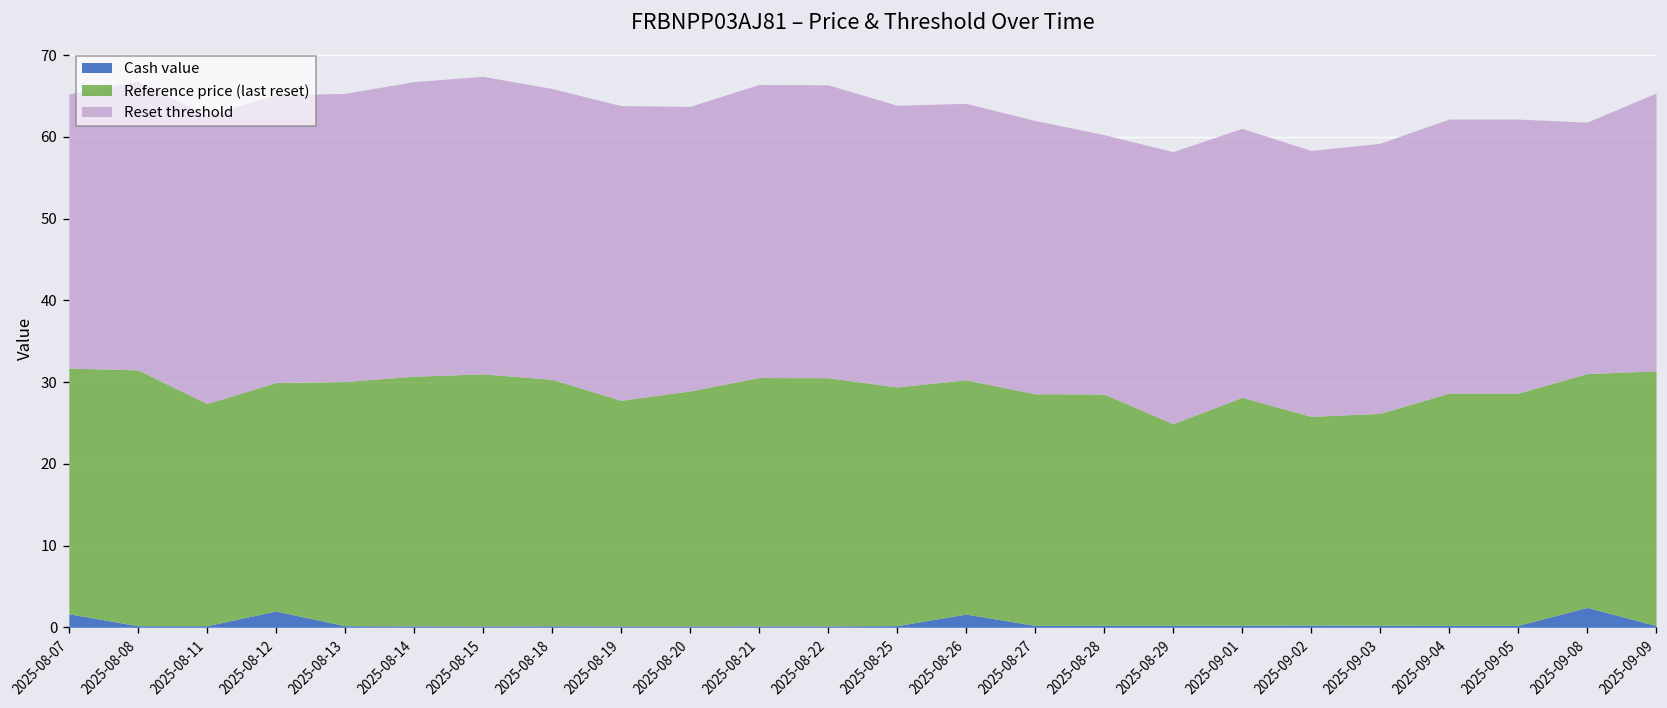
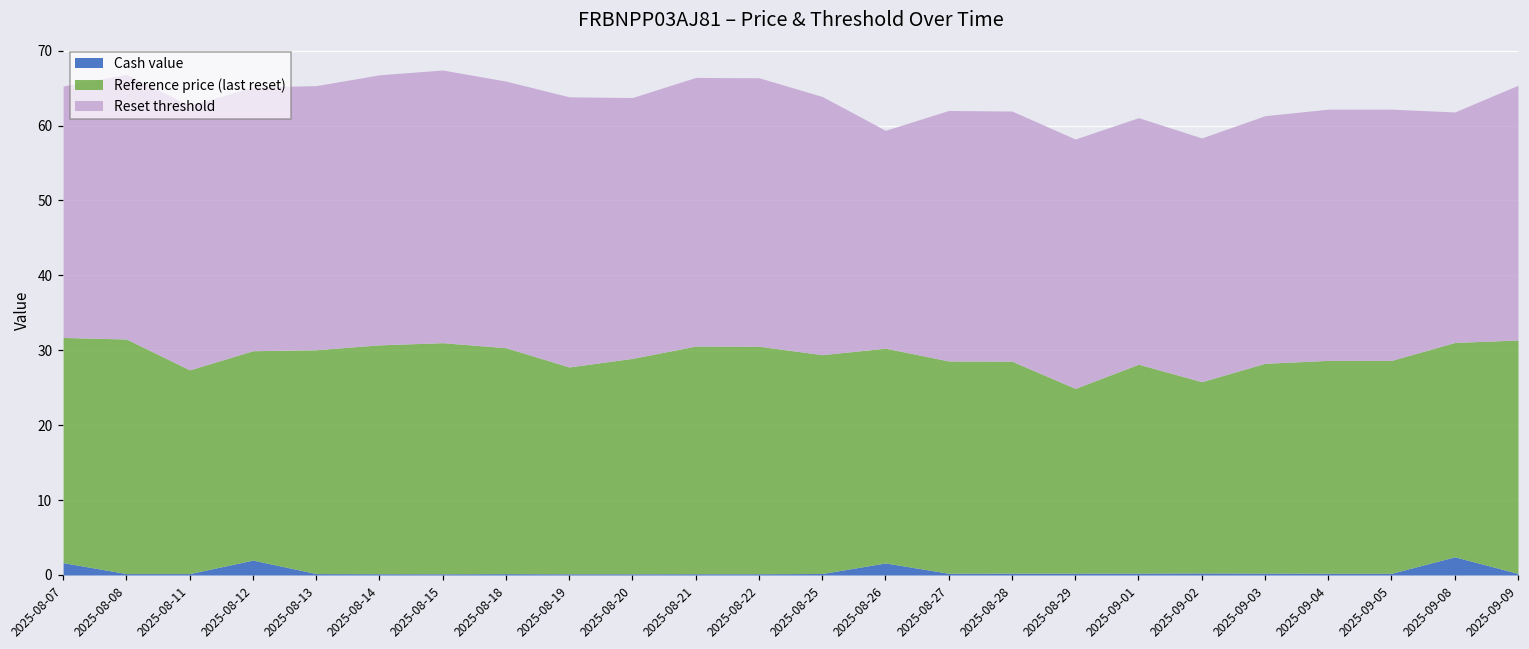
  {
    "Cash value": {
      "2025-08-07": 2,
      "2025-08-12": 2,
      "2025-08-26": 2,
      "2025-09-08": 2
    },
    "Reference price (last reset)": {
      "2025-08-07": 30,
      "2025-08-08": 31,
      "2025-08-11": 27,
      "2025-08-12": 28,
      "2025-08-13": 30,
      "2025-08-14": 31,
      "2025-08-15": 31,
      "2025-08-18": 30,
      "2025-08-19": 28,
      "2025-08-20": 29,
      "2025-08-21": 30,
      "2025-08-22": 30,
      "2025-08-25": 29,
      "2025-08-26": 29,
      "2025-08-27": 28,
      "2025-08-28": 28,
      "2025-08-29": 25,
      "2025-09-01": 28,
      "2025-09-02": 26,
-     "2025-09-03": 26,
+     "2025-09-03": 28,
      "2025-09-04": 28,
      "2025-09-05": 28,
      "2025-09-08": 29,
      "2025-09-09": 31
    },
    "Reset threshold": {
      "2025-08-07": 34,
      "2025-08-13": 35,
      "2025-08-14": 36,
      "2025-08-15": 36,
      "2025-08-18": 36,
      "2025-08-19": 36,
      "2025-08-20": 35,
      "2025-08-21": 36,
      "2025-08-22": 36,
      "2025-08-25": 34,
-     "2025-08-26": 34,
+     "2025-08-26": 29,
      "2025-08-27": 33,
-     "2025-08-28": 32,
+     "2025-08-28": 33,
      "2025-08-29": 33,
      "2025-09-01": 33,
      "2025-09-02": 33,
      "2025-09-03": 33,
      "2025-09-04": 34,
      "2025-09-05": 34,
      "2025-09-08": 31,
      "2025-09-09": 34
    }
  }
